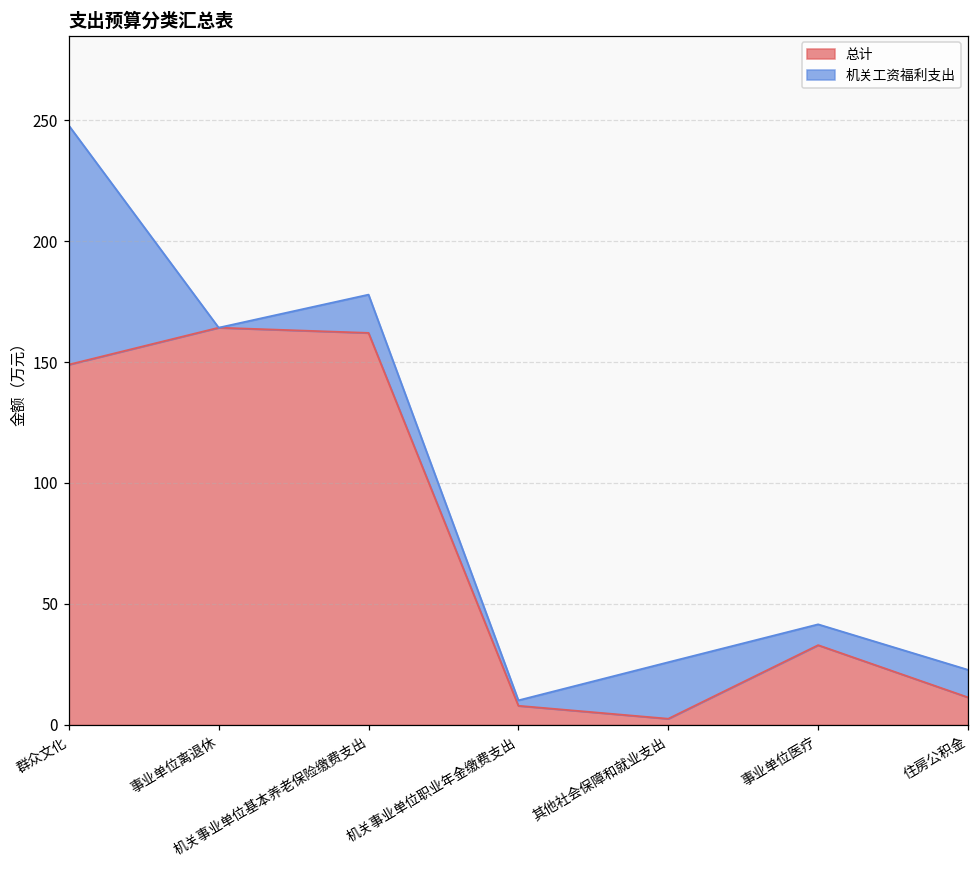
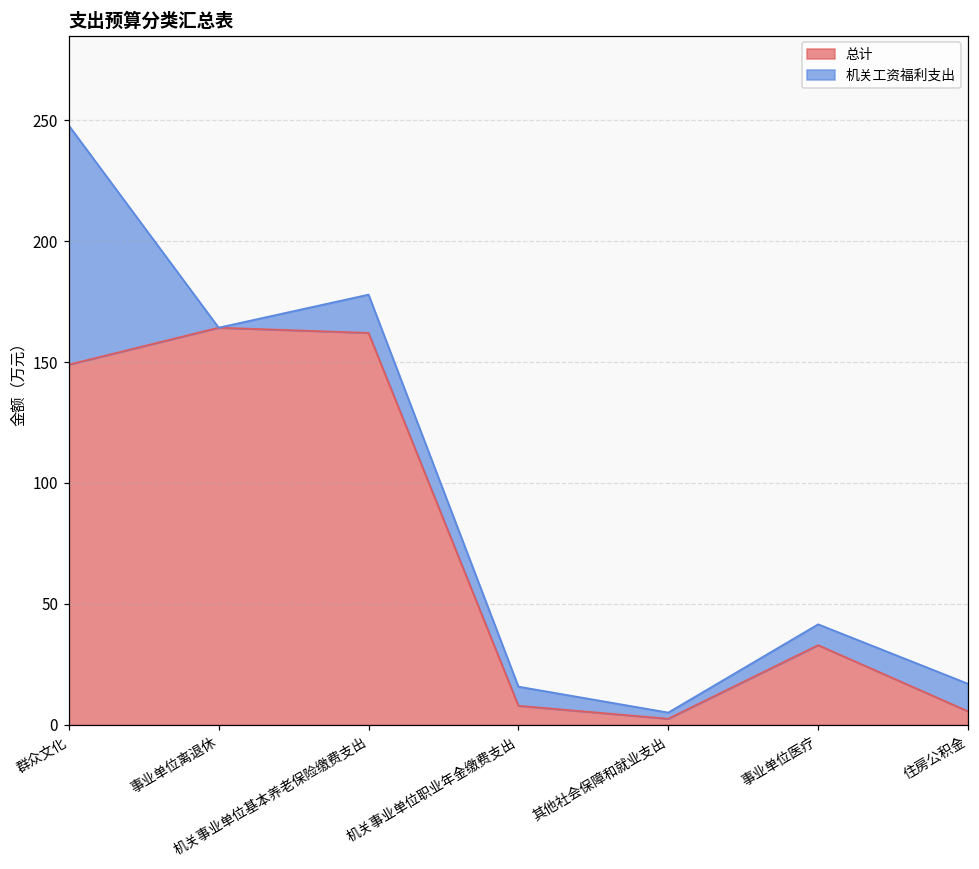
  {
    "总计": {
      "群众文化": 149,
      "机关事业单位基本养老保险缴费支出": 162,
      "机关事业单位职业年金缴费支出": 8,
      "其他社会保障和就业支出": 3,
      "事业单位医疗": 33,
-     "住房公积金": 11
+     "住房公积金": 6
    },
    "机关工资福利支出": {
      "群众文化": 99,
      "机关事业单位基本养老保险缴费支出": 16,
-     "机关事业单位职业年金缴费支出": 2,
-     "其他社会保障和就业支出": 23,
+     "机关事业单位职业年金缴费支出": 8,
+     "其他社会保障和就业支出": 3,
      "事业单位医疗": 9,
      "住房公积金": 11
    }
  }
